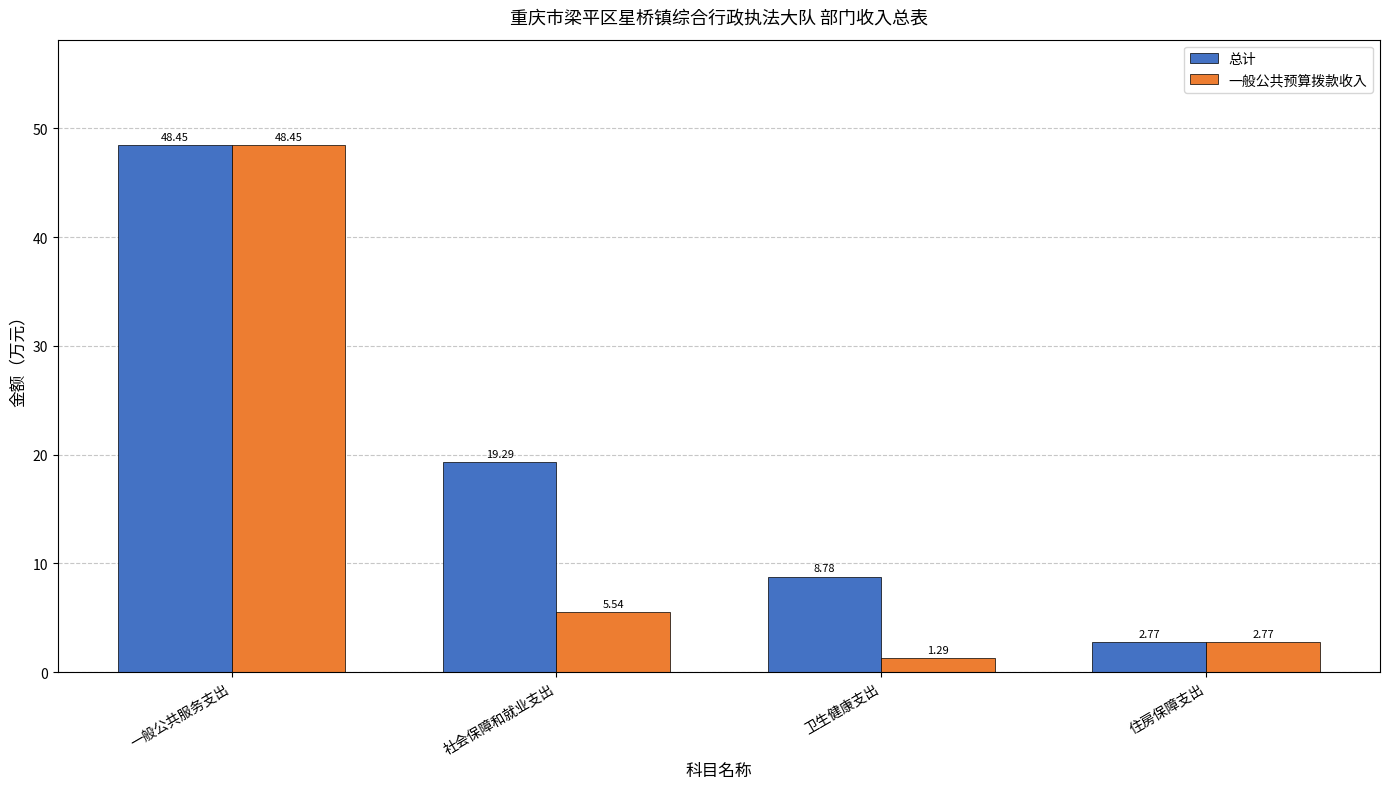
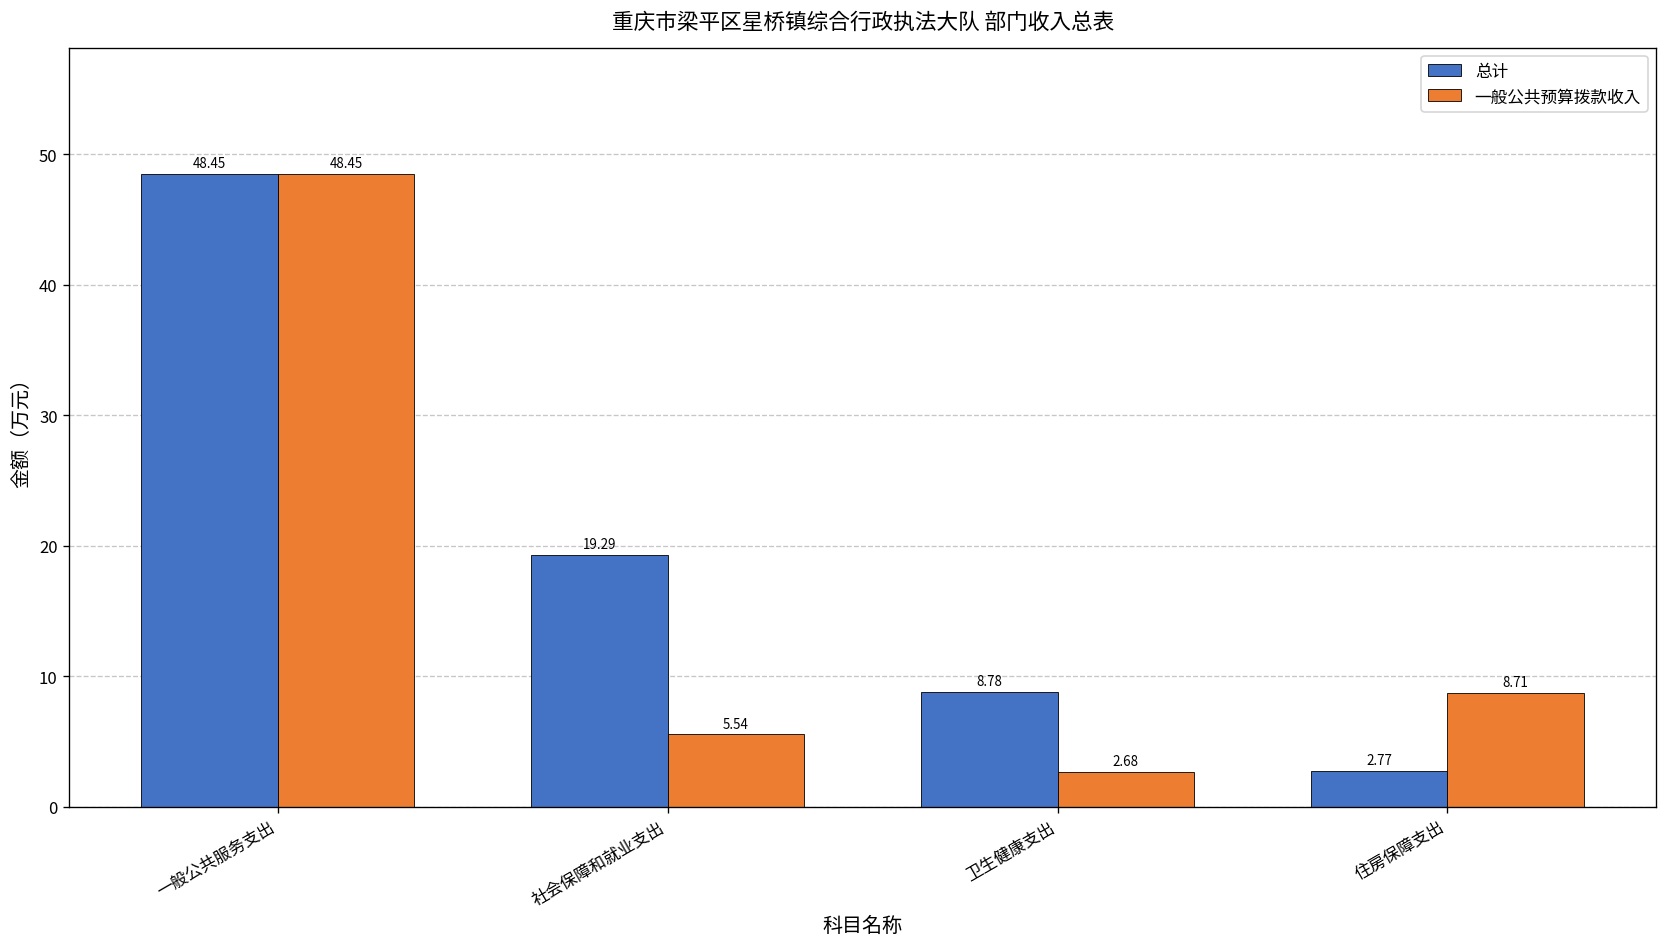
  {
    "总计": {
      "一般公共服务支出": 48.45,
      "社会保障和就业支出": 19.29,
      "卫生健康支出": 8.78,
      "住房保障支出": 2.77
    },
    "一般公共预算拨款收入": {
      "一般公共服务支出": 48.45,
      "社会保障和就业支出": 5.54,
-     "卫生健康支出": 1.29,
-     "住房保障支出": 2.77
+     "卫生健康支出": 2.68,
+     "住房保障支出": 8.71
    }
  }
